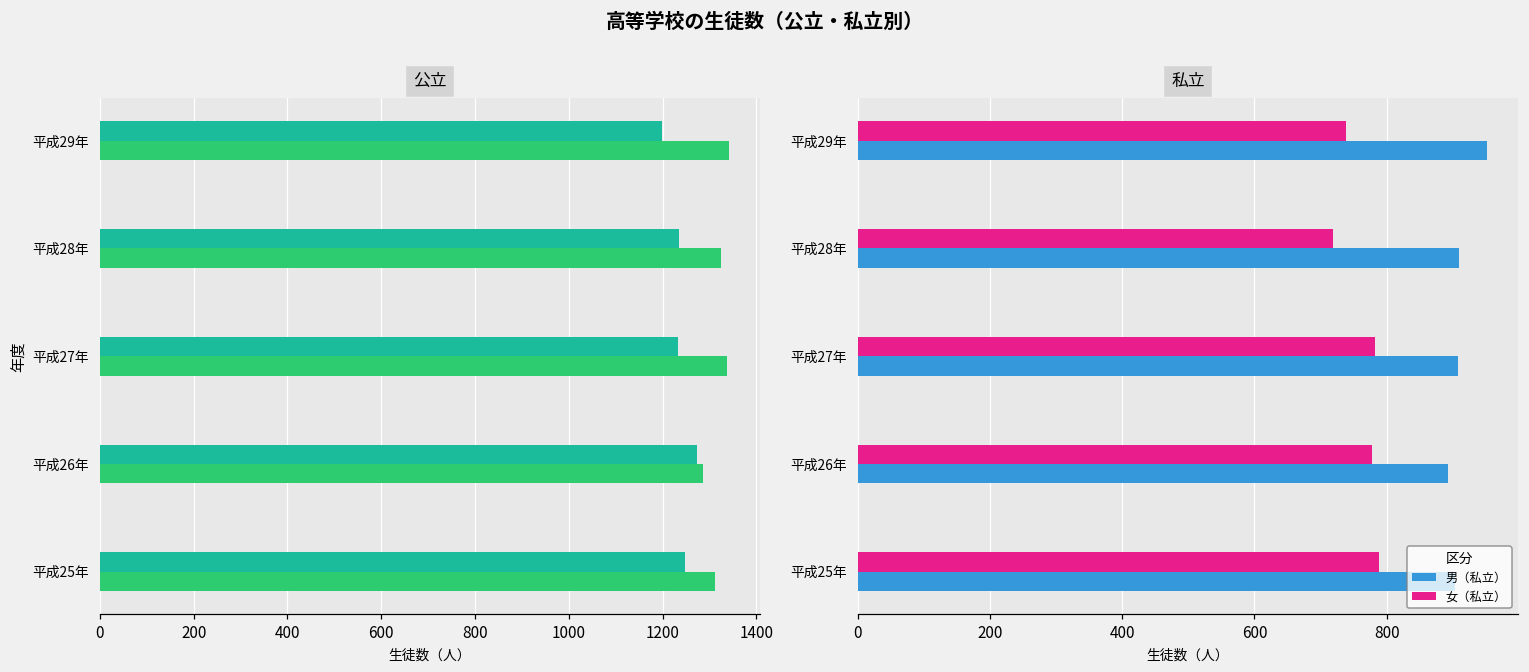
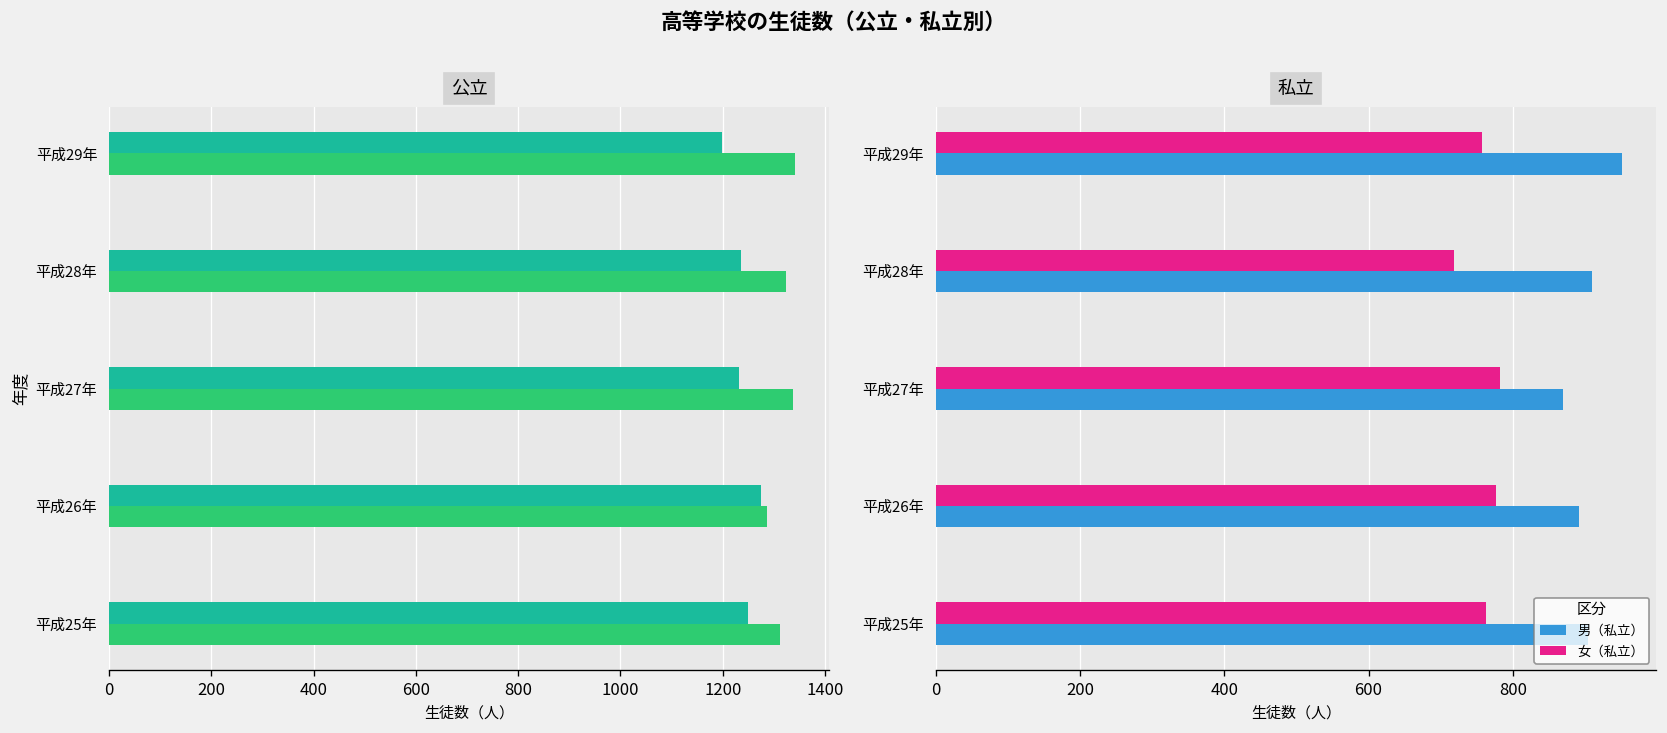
  {
    "私立": {
      "男（私立）": {
        "平成29年": 950,
        "平成28年": 910,
-       "平成27年": 910,
+       "平成27年": 870,
        "平成26年": 890
      },
      "女（私立）": {
-       "平成29年": 740,
+       "平成29年": 760,
        "平成28年": 720,
        "平成27年": 780,
        "平成26年": 780,
-       "平成25年": 790
+       "平成25年": 760
      }
    }
  }
